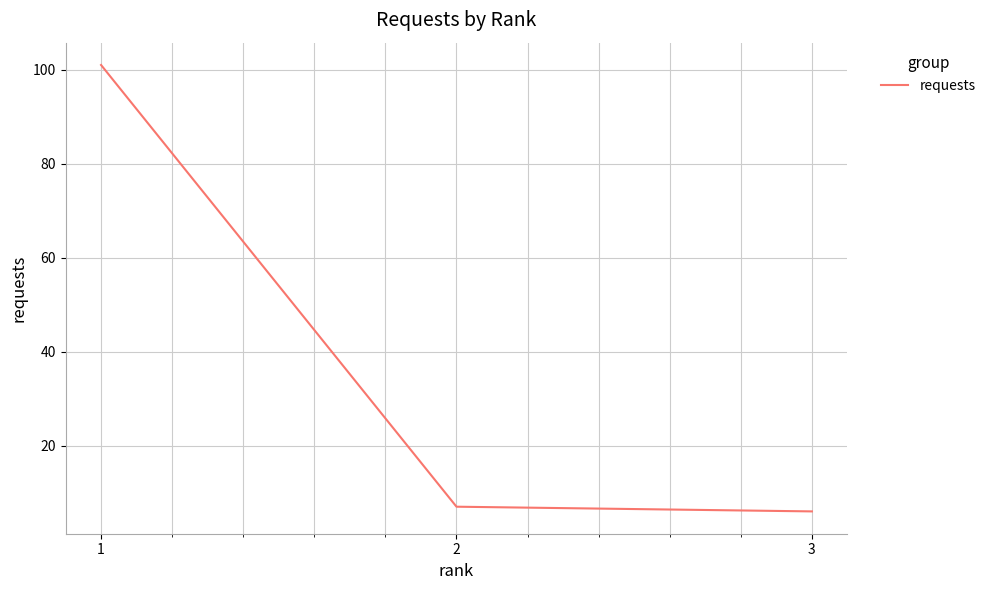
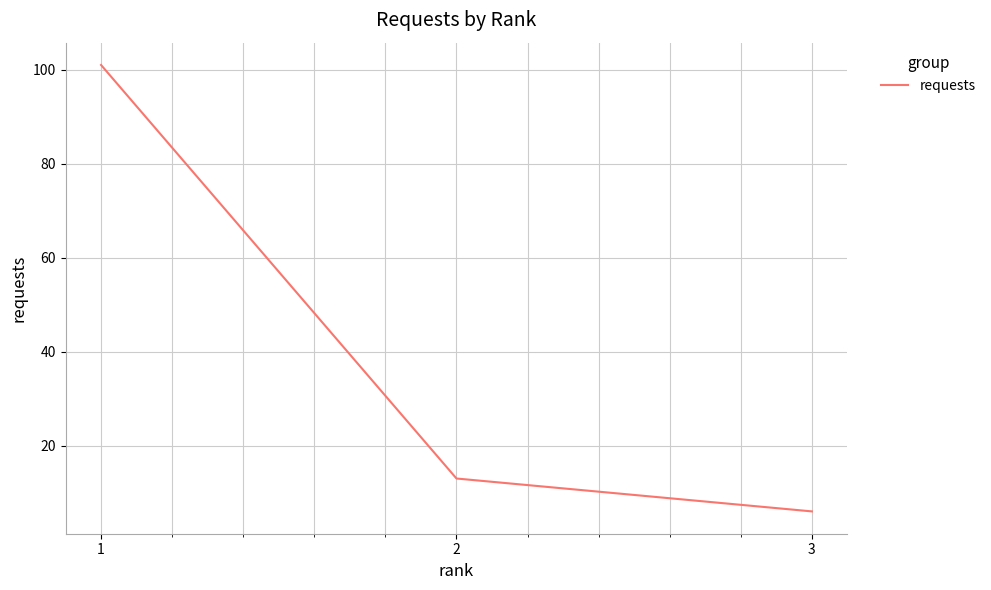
  {
    "1": 101,
-   "2": 7,
+   "2": 13,
    "3": 6
  }
